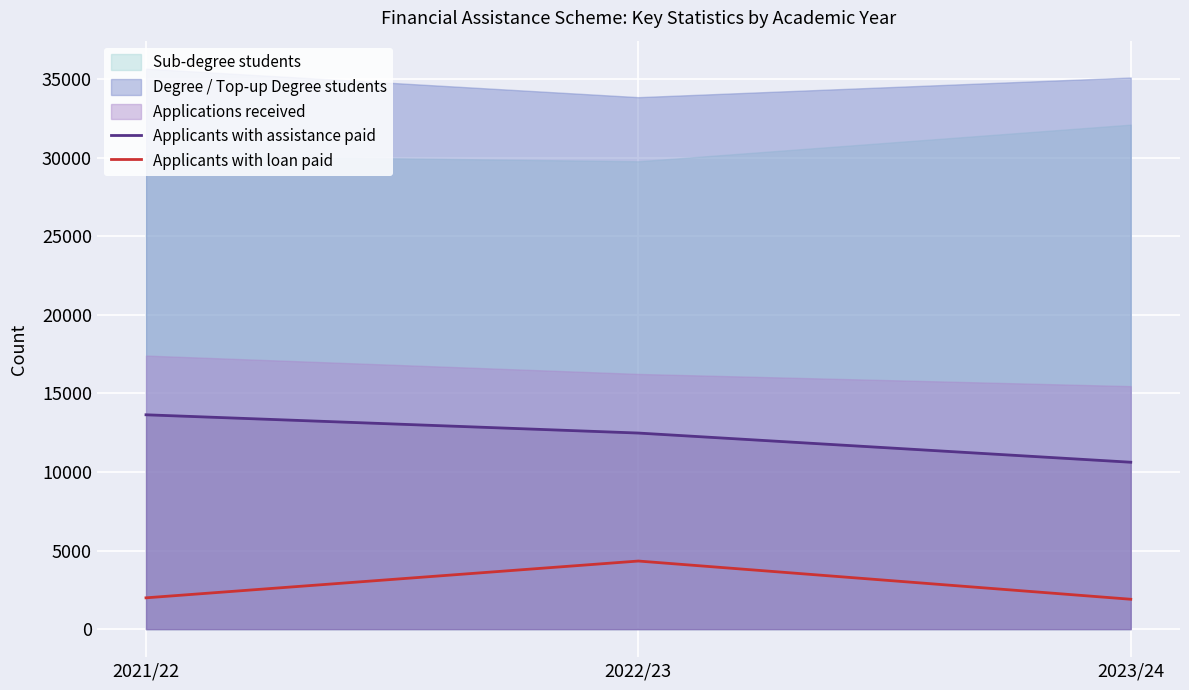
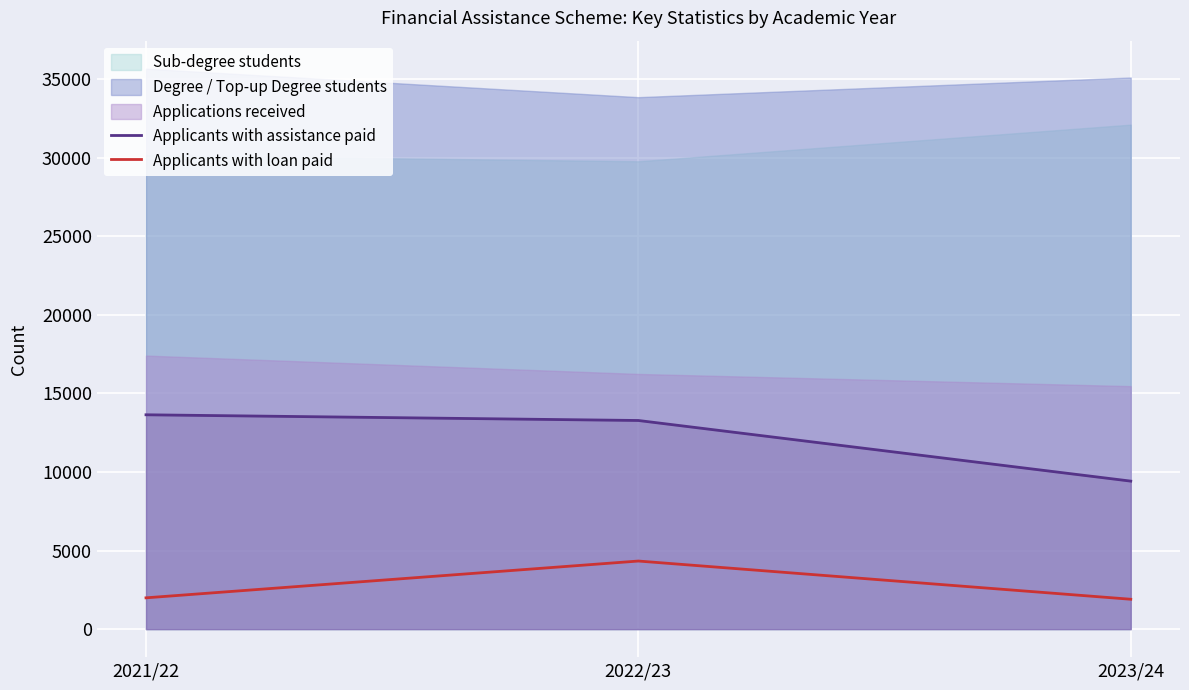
  {
    "Applicants with assistance paid": {
      "2021/22": 13600,
-     "2022/23": 12500,
-     "2023/24": 10600
+     "2022/23": 13300,
+     "2023/24": 9400
    },
    "Applicants with loan paid": {
      "2021/22": 2000,
      "2022/23": 4300,
      "2023/24": 1900
    }
  }
